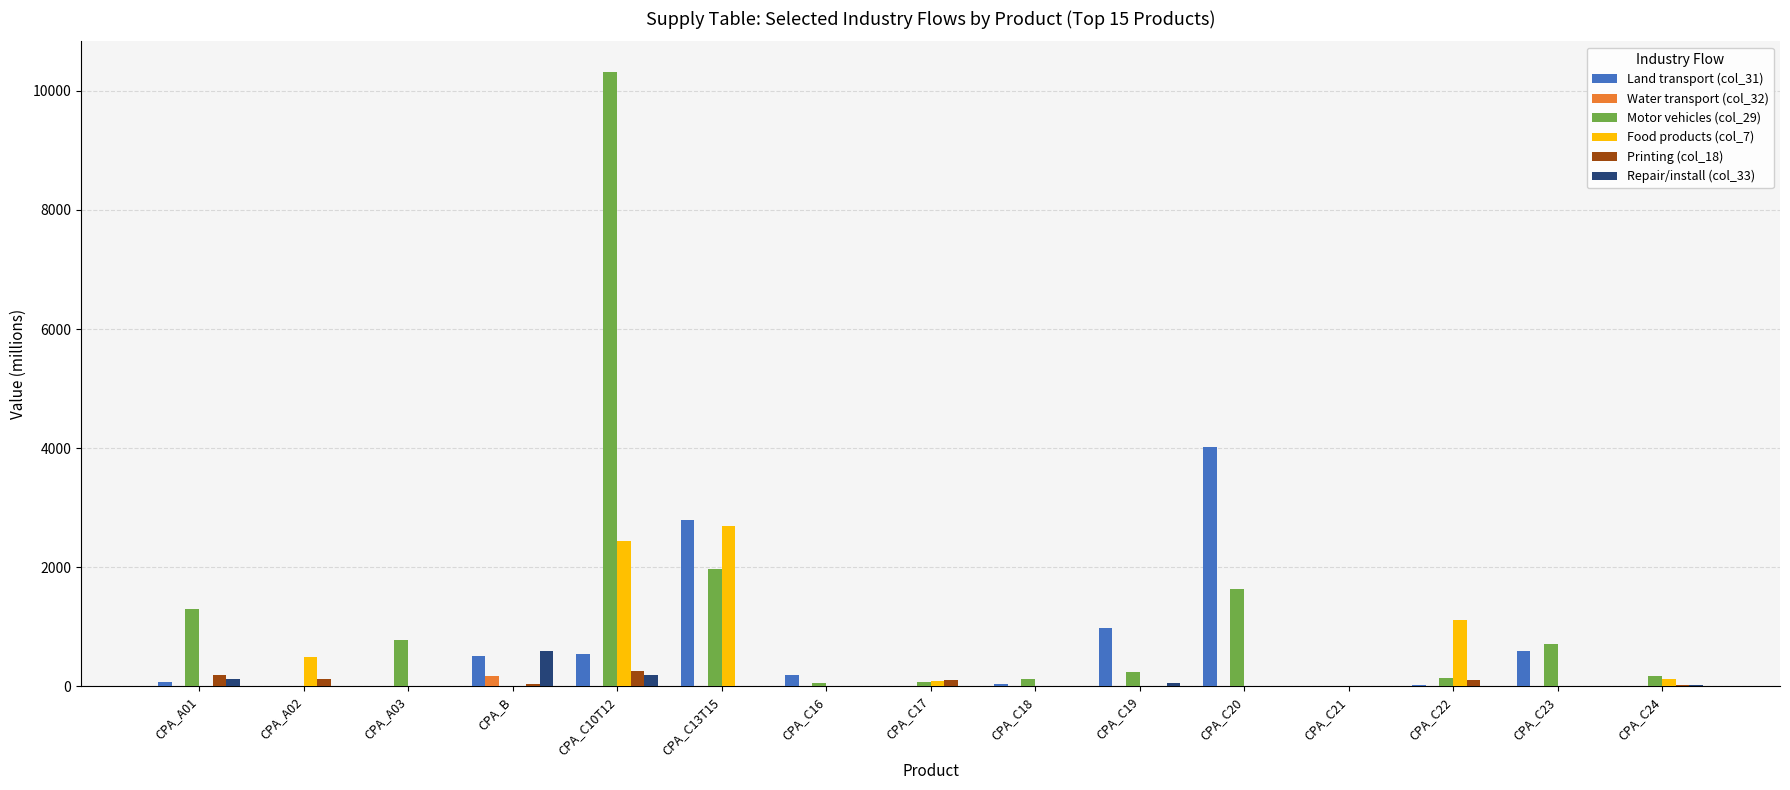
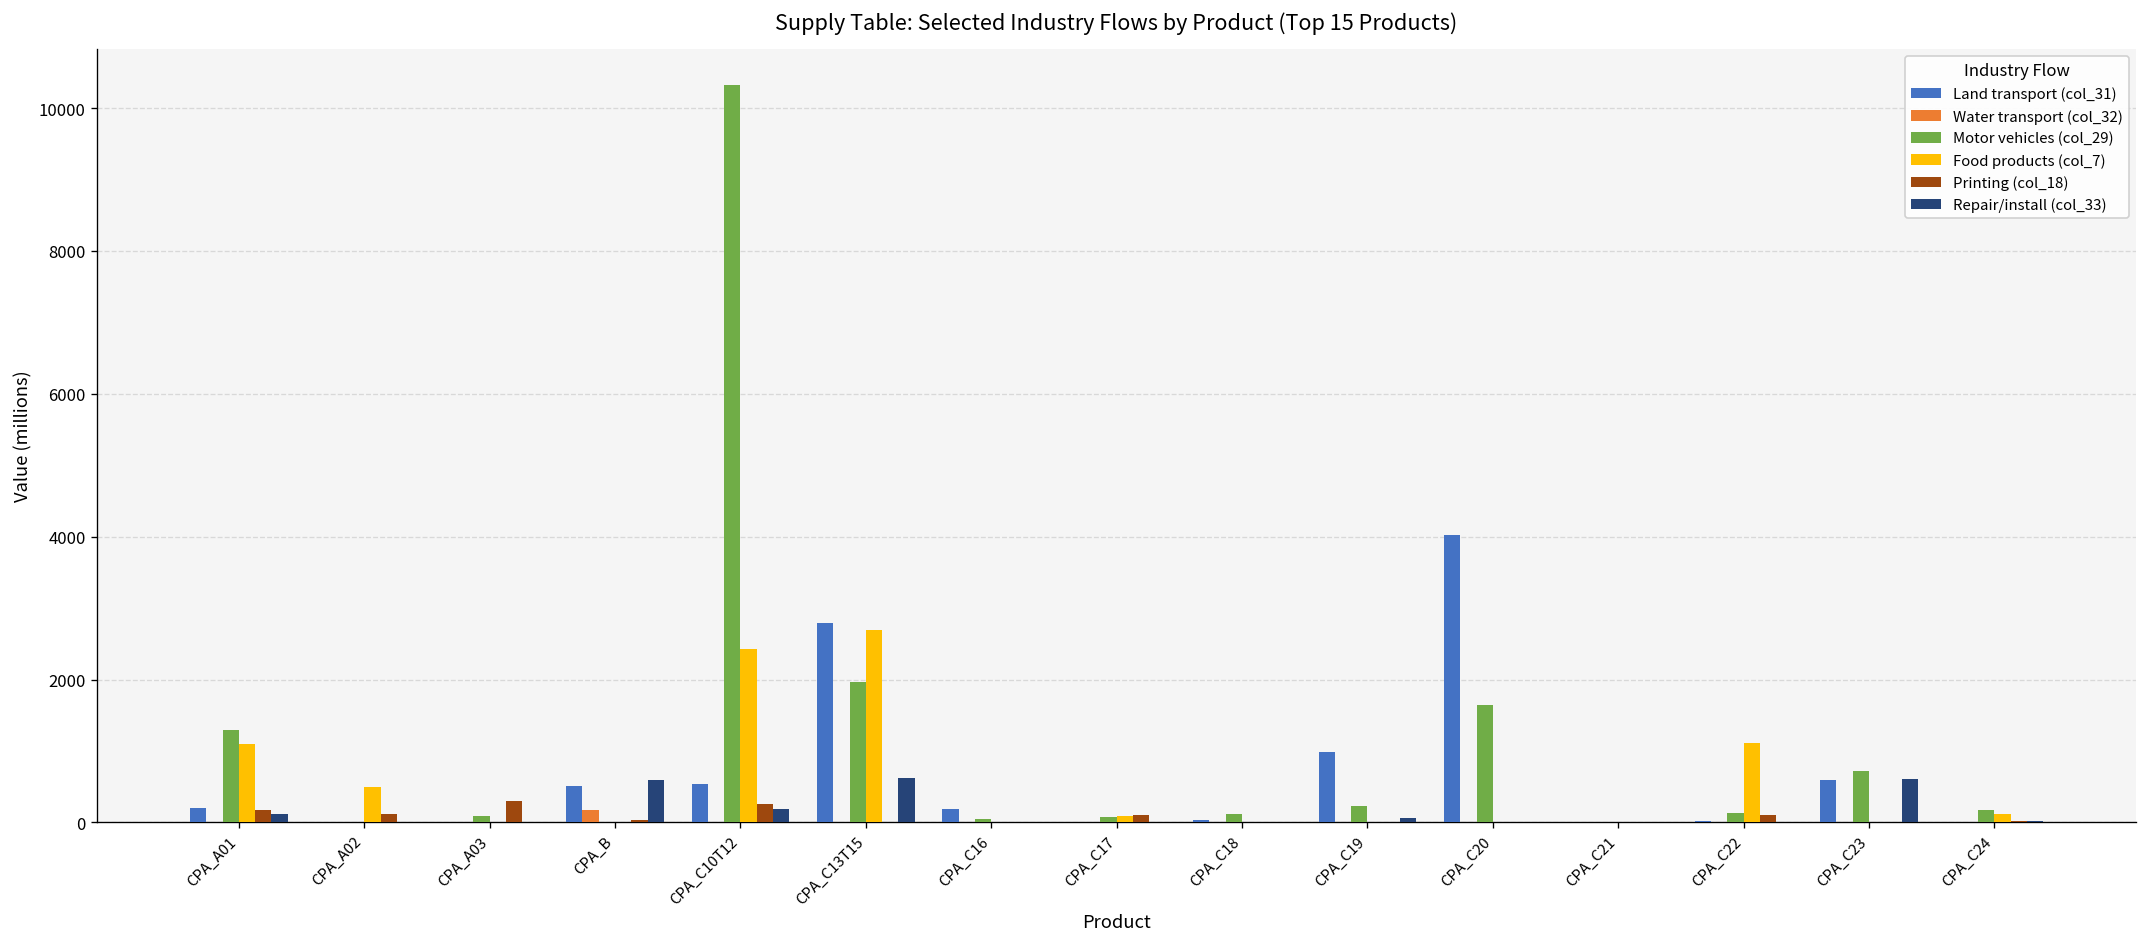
  {
    "Land transport (col_31)": {
-     "CPA_A01": 100,
+     "CPA_A01": 200,
      "CPA_A02": 0,
      "CPA_A03": 0,
      "CPA_B": 500,
      "CPA_C10T12": 500,
      "CPA_C13T15": 2800,
      "CPA_C16": 200,
      "CPA_C17": 0,
      "CPA_C19": 1000,
      "CPA_C20": 4000,
      "CPA_C21": 0,
      "CPA_C23": 600
    },
    "Water transport (col_32)": {
      "CPA_A01": 0,
      "CPA_A02": 0,
      "CPA_A03": 0,
      "CPA_B": 200,
      "CPA_C10T12": 0,
      "CPA_C13T15": 0,
      "CPA_C16": 0,
      "CPA_C17": 0,
      "CPA_C18": 0,
      "CPA_C19": 0,
      "CPA_C20": 0,
      "CPA_C21": 0,
      "CPA_C22": 0,
      "CPA_C23": 0,
      "CPA_C24": 0
    },
    "Motor vehicles (col_29)": {
      "CPA_A01": 1300,
      "CPA_A02": 0,
-     "CPA_A03": 800,
+     "CPA_A03": 100,
      "CPA_C10T12": 10300,
      "CPA_C13T15": 2000,
      "CPA_C16": 100,
      "CPA_C17": 100,
      "CPA_C18": 100,
      "CPA_C19": 200,
      "CPA_C20": 1600,
      "CPA_C21": 0,
      "CPA_C22": 100,
      "CPA_C23": 700,
      "CPA_C24": 200
    },
    "Food products (col_7)": {
-     "CPA_A01": 0,
+     "CPA_A01": 1100,
      "CPA_A02": 500,
      "CPA_A03": 0,
      "CPA_B": 0,
      "CPA_C10T12": 2400,
      "CPA_C13T15": 2700,
      "CPA_C16": 0,
      "CPA_C17": 100,
      "CPA_C18": 0,
      "CPA_C19": 0,
      "CPA_C20": 0,
      "CPA_C21": 0,
      "CPA_C22": 1100,
      "CPA_C24": 100
    },
    "Printing (col_18)": {
      "CPA_A01": 200,
      "CPA_A02": 100,
-     "CPA_A03": 0,
+     "CPA_A03": 300,
      "CPA_C10T12": 300,
      "CPA_C17": 100,
      "CPA_C18": 0,
      "CPA_C19": 0,
      "CPA_C20": 0,
      "CPA_C21": 0,
      "CPA_C22": 100,
      "CPA_C23": 0
    },
    "Repair/install (col_33)": {
      "CPA_A01": 100,
      "CPA_A02": 0,
      "CPA_A03": 0,
      "CPA_B": 600,
      "CPA_C10T12": 200,
-     "CPA_C13T15": 0,
+     "CPA_C13T15": 600,
      "CPA_C17": 0,
      "CPA_C18": 0,
      "CPA_C19": 100,
      "CPA_C20": 0,
      "CPA_C21": 0,
      "CPA_C22": 0,
-     "CPA_C23": 0
+     "CPA_C23": 600
    }
  }
